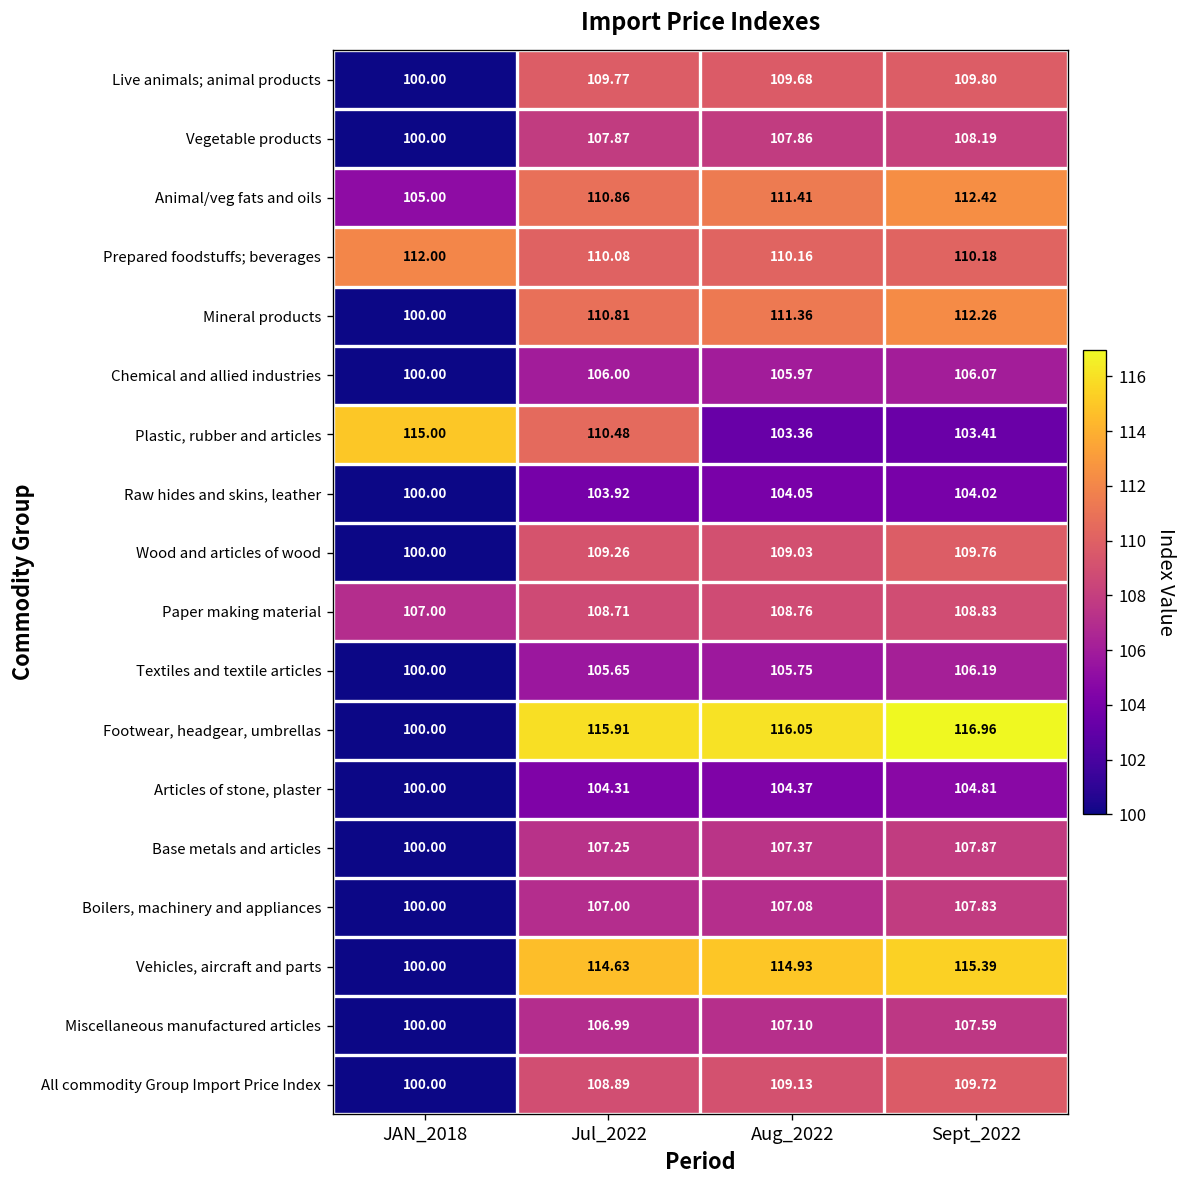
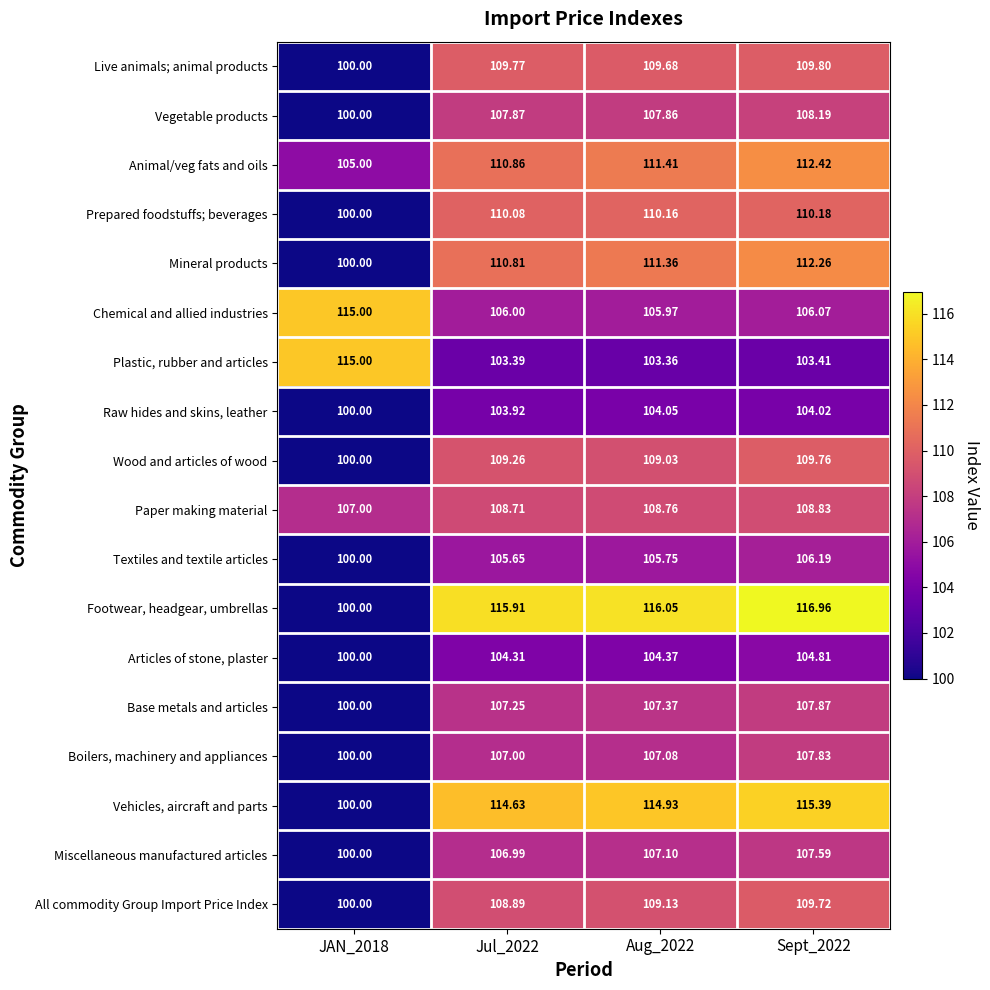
  {
    "Live animals; animal products": {
      "JAN_2018": 100.00,
      "Jul_2022": 109.77,
      "Aug_2022": 109.68,
      "Sept_2022": 109.80
    },
    "Vegetable products": {
      "JAN_2018": 100.00,
      "Jul_2022": 107.87,
      "Aug_2022": 107.86,
      "Sept_2022": 108.19
    },
    "Animal/veg fats and oils": {
      "JAN_2018": 105.00,
      "Jul_2022": 110.86,
      "Aug_2022": 111.41,
      "Sept_2022": 112.42
    },
    "Prepared foodstuffs; beverages": {
-     "JAN_2018": 112.00,
+     "JAN_2018": 100.00,
      "Jul_2022": 110.08,
      "Aug_2022": 110.16,
      "Sept_2022": 110.18
    },
    "Mineral products": {
      "JAN_2018": 100.00,
      "Jul_2022": 110.81,
      "Aug_2022": 111.36,
      "Sept_2022": 112.26
    },
    "Chemical and allied industries": {
-     "JAN_2018": 100.00,
+     "JAN_2018": 115.00,
      "Jul_2022": 106.00,
      "Aug_2022": 105.97,
      "Sept_2022": 106.07
    },
    "Plastic, rubber and articles": {
      "JAN_2018": 115.00,
-     "Jul_2022": 110.48,
+     "Jul_2022": 103.39,
      "Aug_2022": 103.36,
      "Sept_2022": 103.41
    },
    "Raw hides and skins, leather": {
      "JAN_2018": 100.00,
      "Jul_2022": 103.92,
      "Aug_2022": 104.05,
      "Sept_2022": 104.02
    },
    "Wood and articles of wood": {
      "JAN_2018": 100.00,
      "Jul_2022": 109.26,
      "Aug_2022": 109.03,
      "Sept_2022": 109.76
    },
    "Paper making material": {
      "JAN_2018": 107.00,
      "Jul_2022": 108.71,
      "Aug_2022": 108.76,
      "Sept_2022": 108.83
    },
    "Textiles and textile articles": {
      "JAN_2018": 100.00,
      "Jul_2022": 105.65,
      "Aug_2022": 105.75,
      "Sept_2022": 106.19
    },
    "Footwear, headgear, umbrellas": {
      "JAN_2018": 100.00,
      "Jul_2022": 115.91,
      "Aug_2022": 116.05,
      "Sept_2022": 116.96
    },
    "Articles of stone, plaster": {
      "JAN_2018": 100.00,
      "Jul_2022": 104.31,
      "Aug_2022": 104.37,
      "Sept_2022": 104.81
    },
    "Base metals and articles": {
      "JAN_2018": 100.00,
      "Jul_2022": 107.25,
      "Aug_2022": 107.37,
      "Sept_2022": 107.87
    },
    "Boilers, machinery and appliances": {
      "JAN_2018": 100.00,
      "Jul_2022": 107.00,
      "Aug_2022": 107.08,
      "Sept_2022": 107.83
    },
    "Vehicles, aircraft and parts": {
      "JAN_2018": 100.00,
      "Jul_2022": 114.63,
      "Aug_2022": 114.93,
      "Sept_2022": 115.39
    },
    "Miscellaneous manufactured articles": {
      "JAN_2018": 100.00,
      "Jul_2022": 106.99,
      "Aug_2022": 107.10,
      "Sept_2022": 107.59
    },
    "All commodity Group Import Price Index": {
      "JAN_2018": 100.00,
      "Jul_2022": 108.89,
      "Aug_2022": 109.13,
      "Sept_2022": 109.72
    }
  }
